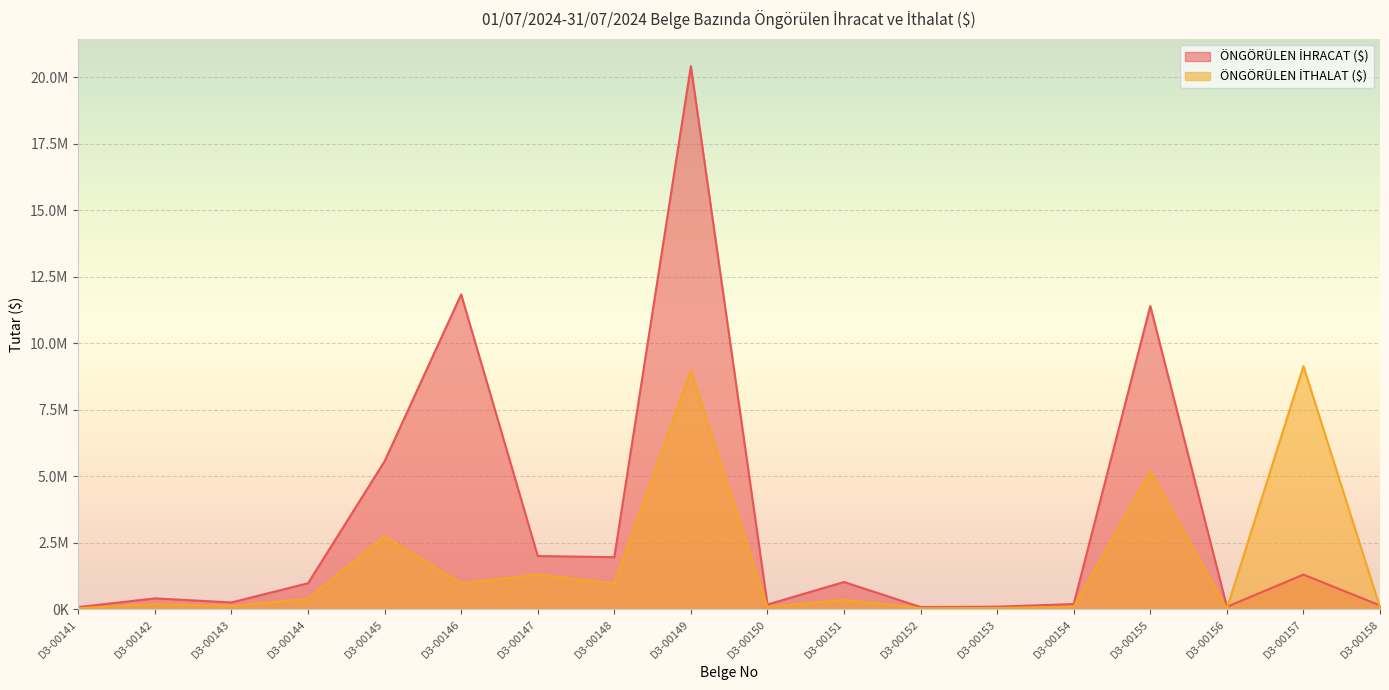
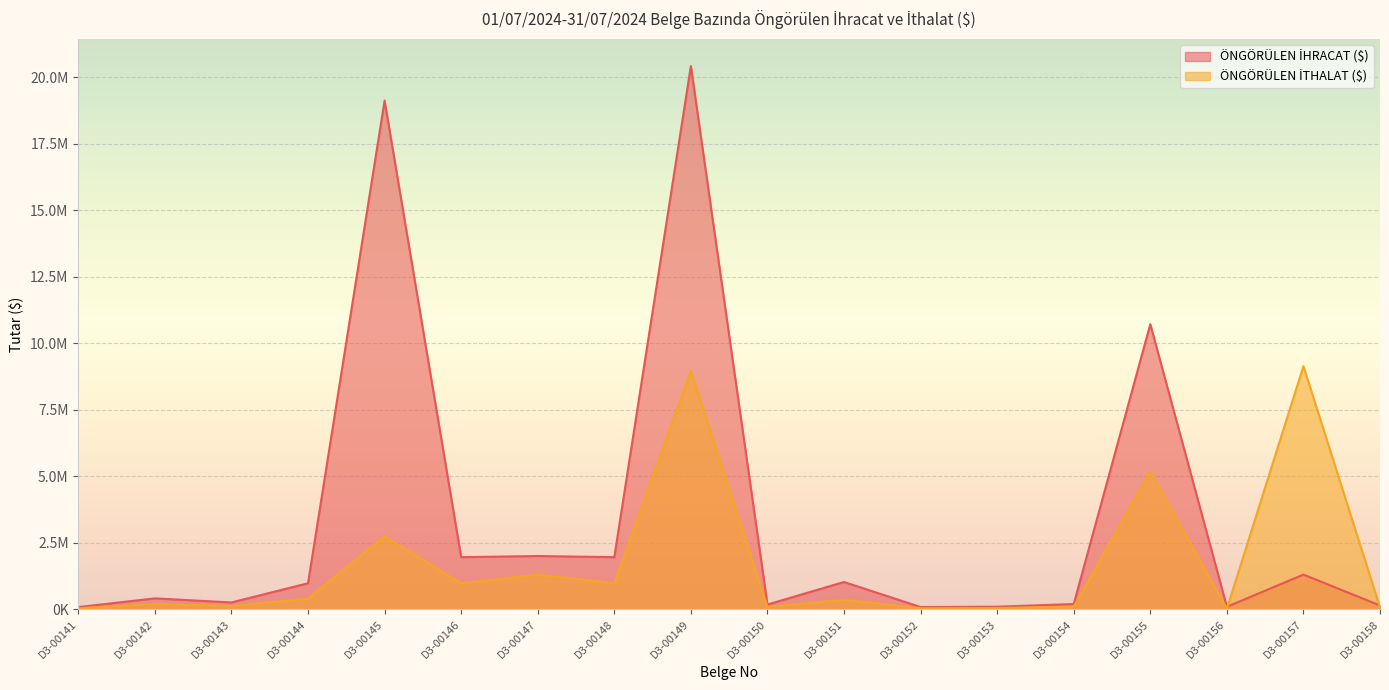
  {
    "ÖNGÖRÜLEN İHRACAT ($)": {
      "D3-00142": 400000,
      "D3-00143": 300000,
      "D3-00144": 1000000,
-     "D3-00145": 5600000,
-     "D3-00146": 11800000,
+     "D3-00145": 19100000,
+     "D3-00146": 2000000,
      "D3-00147": 2000000,
      "D3-00148": 2000000,
      "D3-00149": 20400000,
      "D3-00151": 1000000,
      "D3-00154": 200000,
-     "D3-00155": 11400000,
+     "D3-00155": 10700000,
      "D3-00157": 1300000
    },
    "ÖNGÖRÜLEN İTHALAT ($)": {
      "D3-00142": 200000,
      "D3-00143": 100000,
      "D3-00144": 400000,
      "D3-00145": 2700000,
      "D3-00146": 1000000,
      "D3-00147": 1300000,
      "D3-00148": 1000000,
      "D3-00149": 9000000,
      "D3-00151": 400000,
      "D3-00154": 100000,
      "D3-00155": 5200000,
      "D3-00157": 9100000
    }
  }
